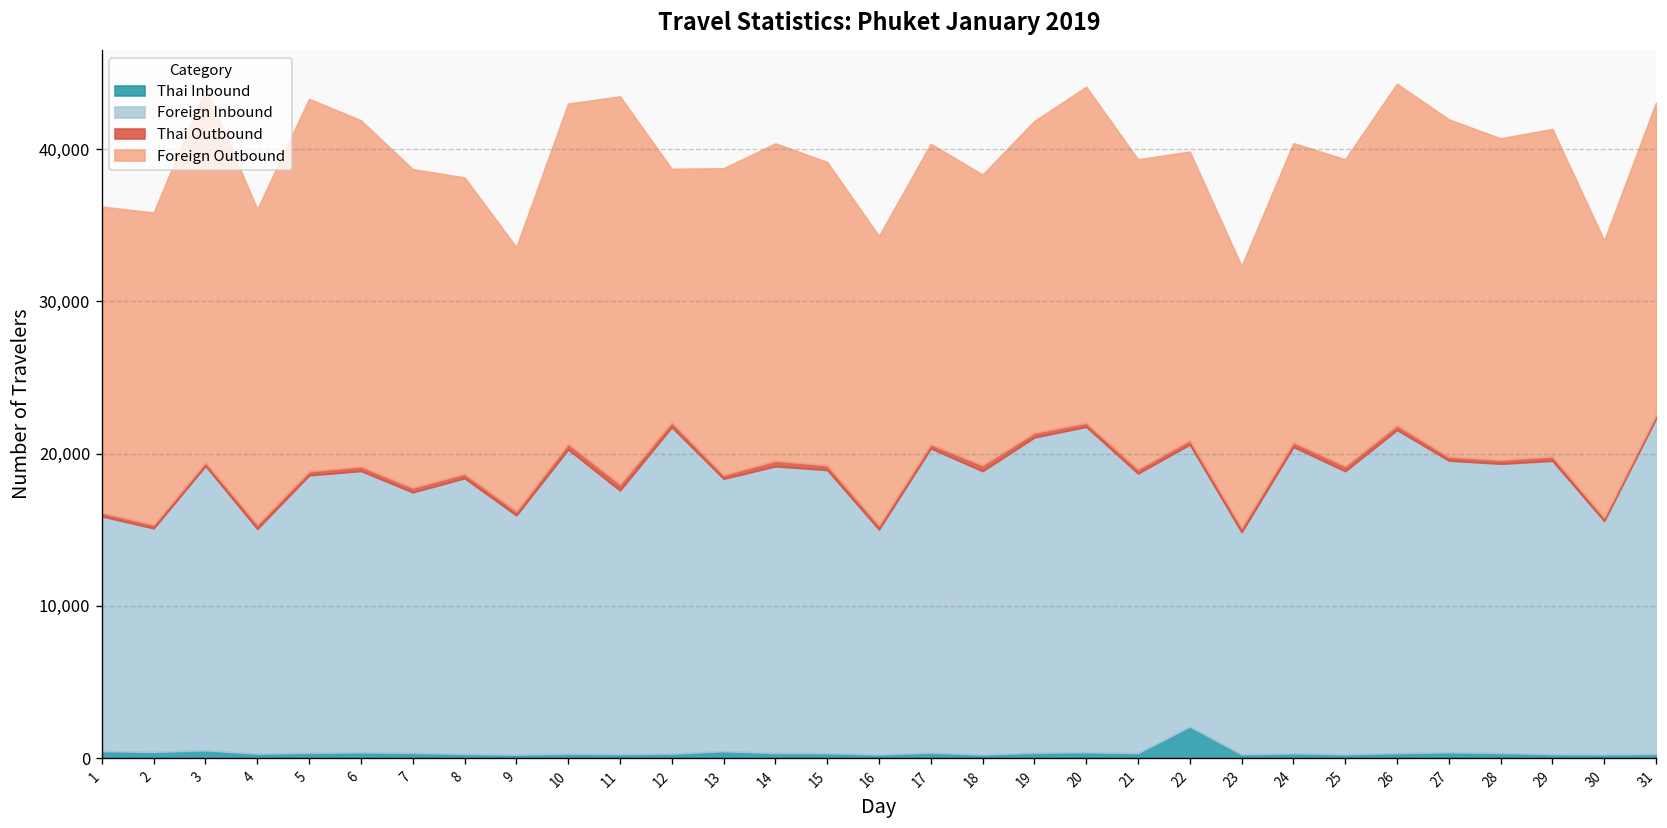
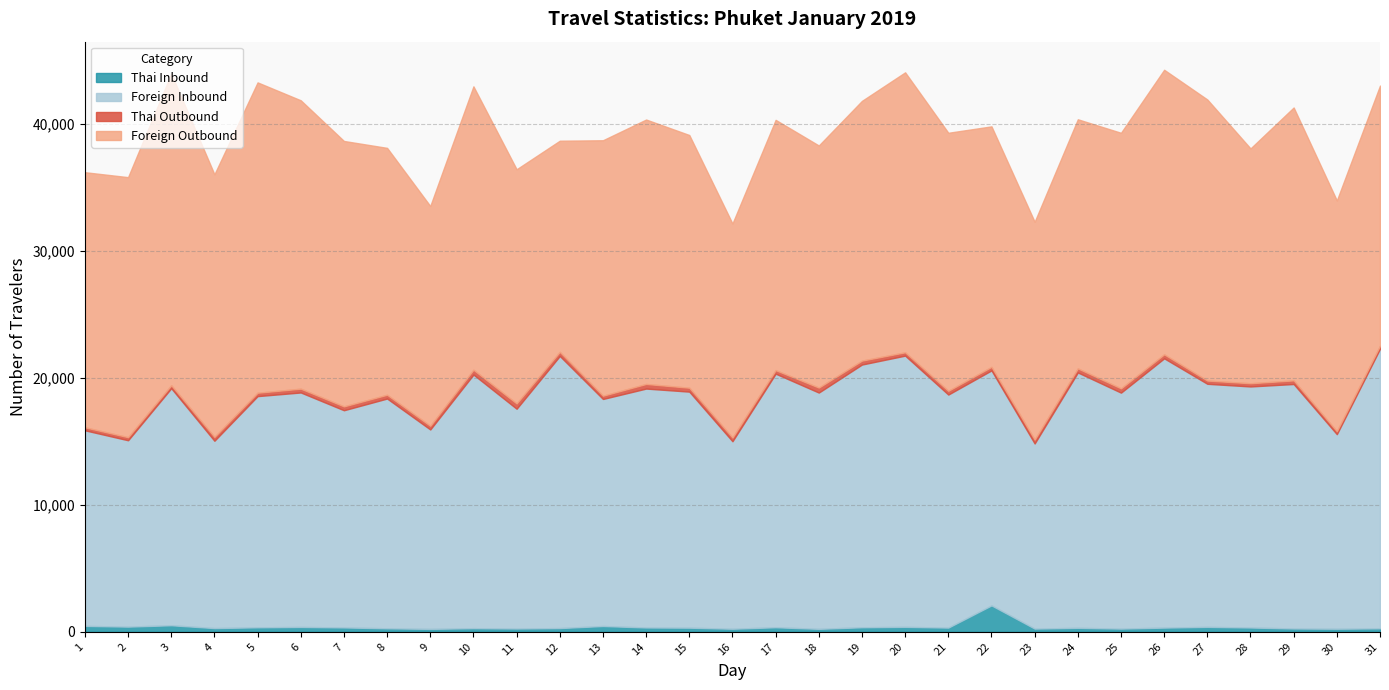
  {
    "Thai Inbound": {
      "1": "500",
      "2": "400",
      "3": "500",
      "4": "300",
      "5": "400",
      "6": "400",
      "7": "300",
      "8": "300",
      "9": "200",
      "10": "300",
      "11": "300",
      "12": "300",
      "13": "500",
      "14": "300",
      "15": "300",
      "16": "200",
      "17": "400",
      "18": "200",
      "19": "400",
      "20": "400",
      "21": "300",
      "22": "2,100",
      "23": "300",
      "24": "300",
      "25": "300",
      "26": "300",
      "27": "400",
      "28": "300",
      "29": "300",
      "30": "200",
      "31": "300"
    },
    "Foreign Inbound": {
      "1": "15,400",
      "2": "14,700",
      "3": "18,700",
      "4": "14,800",
      "5": "18,200",
      "6": "18,500",
      "7": "17,100",
      "8": "18,100",
      "9": "15,700",
      "10": "20,000",
      "11": "17,300",
      "12": "21,400",
      "13": "17,900",
      "14": "18,800",
      "15": "18,600",
      "16": "14,800",
      "17": "20,000",
      "18": "18,600",
      "19": "20,700",
      "20": "21,400",
      "21": "18,400",
      "22": "18,500",
      "23": "14,600",
      "24": "20,100",
      "25": "18,600",
      "26": "21,200",
      "27": "19,200",
      "28": "19,000",
      "29": "19,300",
      "30": "15,300",
      "31": "22,000"
    },
    "Thai Outbound": {
      "1": "200",
      "2": "200",
      "3": "200",
      "4": "300",
      "5": "300",
      "6": "300",
      "7": "300",
      "8": "300",
      "9": "300",
      "10": "400",
      "11": "400",
      "12": "300",
      "13": "300",
      "14": "400",
      "15": "300",
      "16": "300",
      "17": "300",
      "18": "400",
      "19": "300",
      "20": "300",
      "21": "300",
      "22": "300",
      "23": "300",
      "24": "300",
      "25": "300",
      "26": "300",
      "27": "300",
      "28": "300",
      "29": "300",
      "30": "200",
      "31": "200"
    },
    "Foreign Outbound": {
      "1": "20,100",
      "2": "20,500",
      "4": "20,700",
      "5": "24,500",
      "6": "22,700",
      "7": "20,900",
      "8": "19,500",
      "9": "17,300",
      "10": "22,300",
-     "11": "25,500",
+     "11": "18,500",
      "12": "16,600",
      "13": "20,100",
      "14": "20,800",
      "15": "19,900",
-     "16": "19,000",
+     "16": "16,900",
      "17": "19,700",
      "18": "19,100",
      "19": "20,500",
      "20": "22,100",
      "21": "20,300",
      "22": "19,000",
      "23": "17,200",
      "24": "19,600",
      "25": "20,100",
      "26": "22,400",
      "27": "22,200",
-     "28": "21,100",
+     "28": "18,500",
      "29": "21,500",
      "30": "18,200",
      "31": "20,500"
    }
  }
